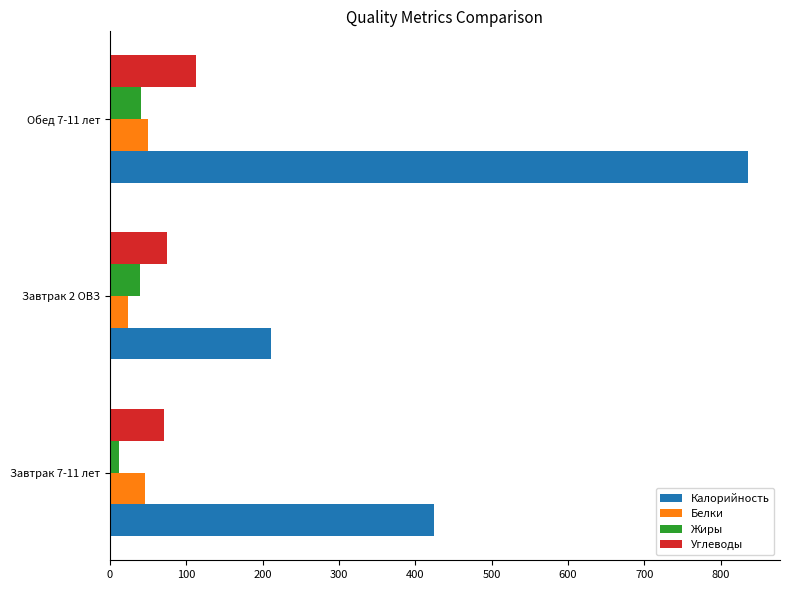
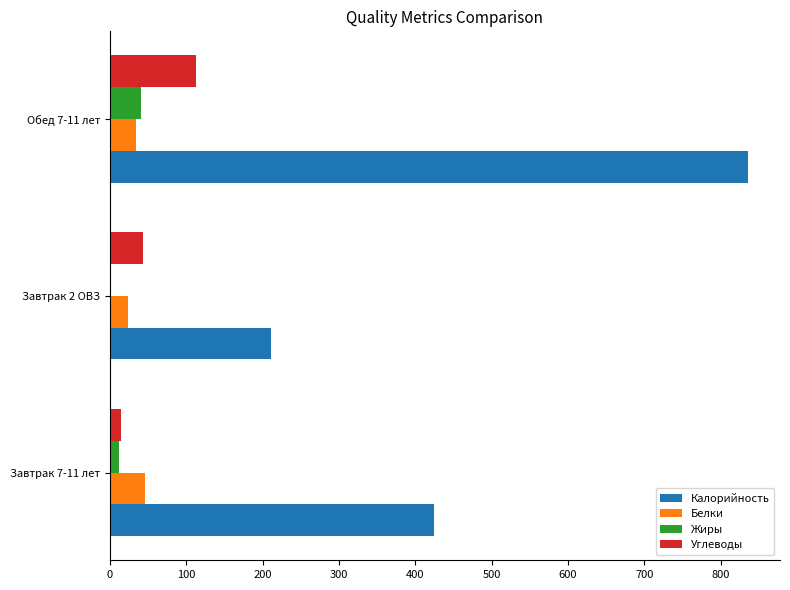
  {
    "Калорийность": {
      "Обед 7-11 лет": 840,
      "Завтрак 2 ОВЗ": 210,
      "Завтрак 7-11 лет": 420
    },
    "Белки": {
-     "Обед 7-11 лет": 50,
+     "Обед 7-11 лет": 30,
      "Завтрак 2 ОВЗ": 20,
      "Завтрак 7-11 лет": 50
    },
    "Жиры": {
      "Обед 7-11 лет": 40,
-     "Завтрак 2 ОВЗ": 40,
+     "Завтрак 2 ОВЗ": 0,
      "Завтрак 7-11 лет": 10
    },
    "Углеводы": {
      "Обед 7-11 лет": 110,
-     "Завтрак 2 ОВЗ": 80,
-     "Завтрак 7-11 лет": 70
+     "Завтрак 2 ОВЗ": 40,
+     "Завтрак 7-11 лет": 10
    }
  }
